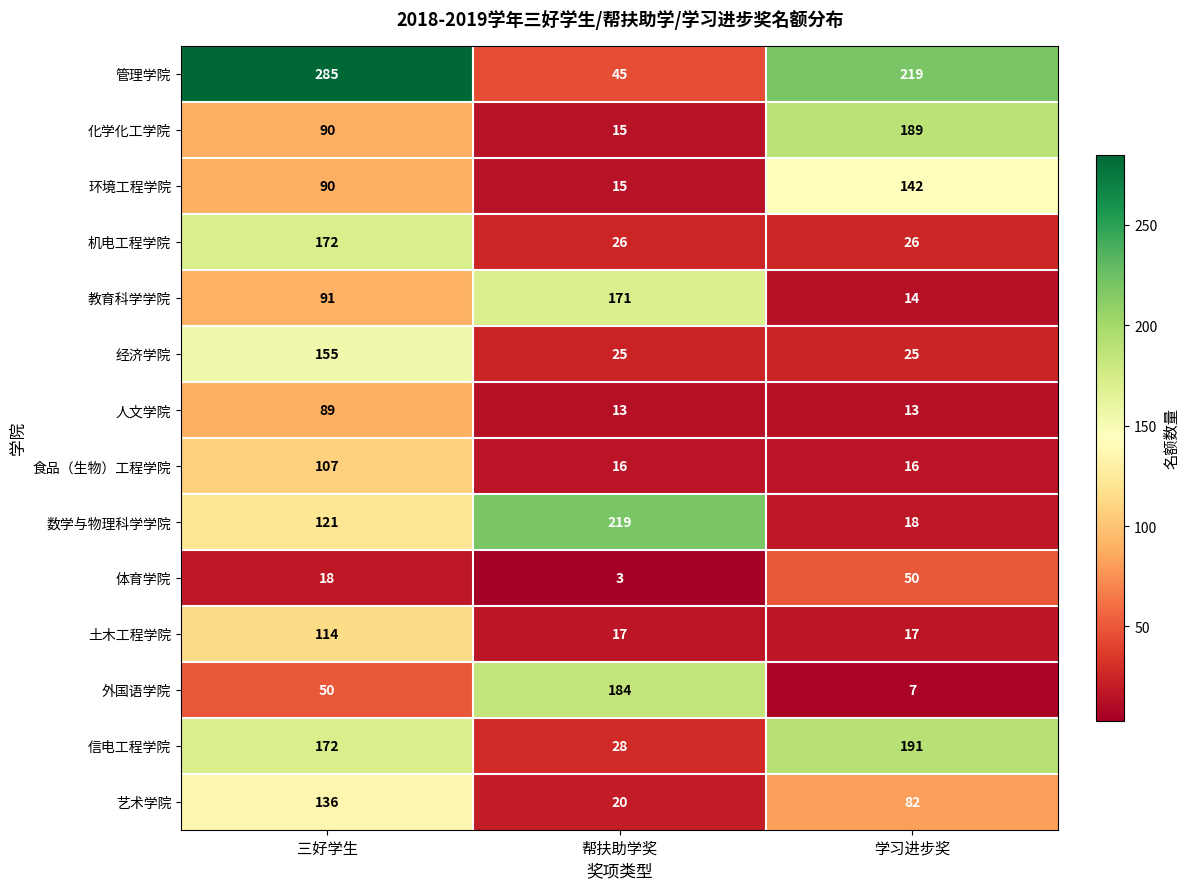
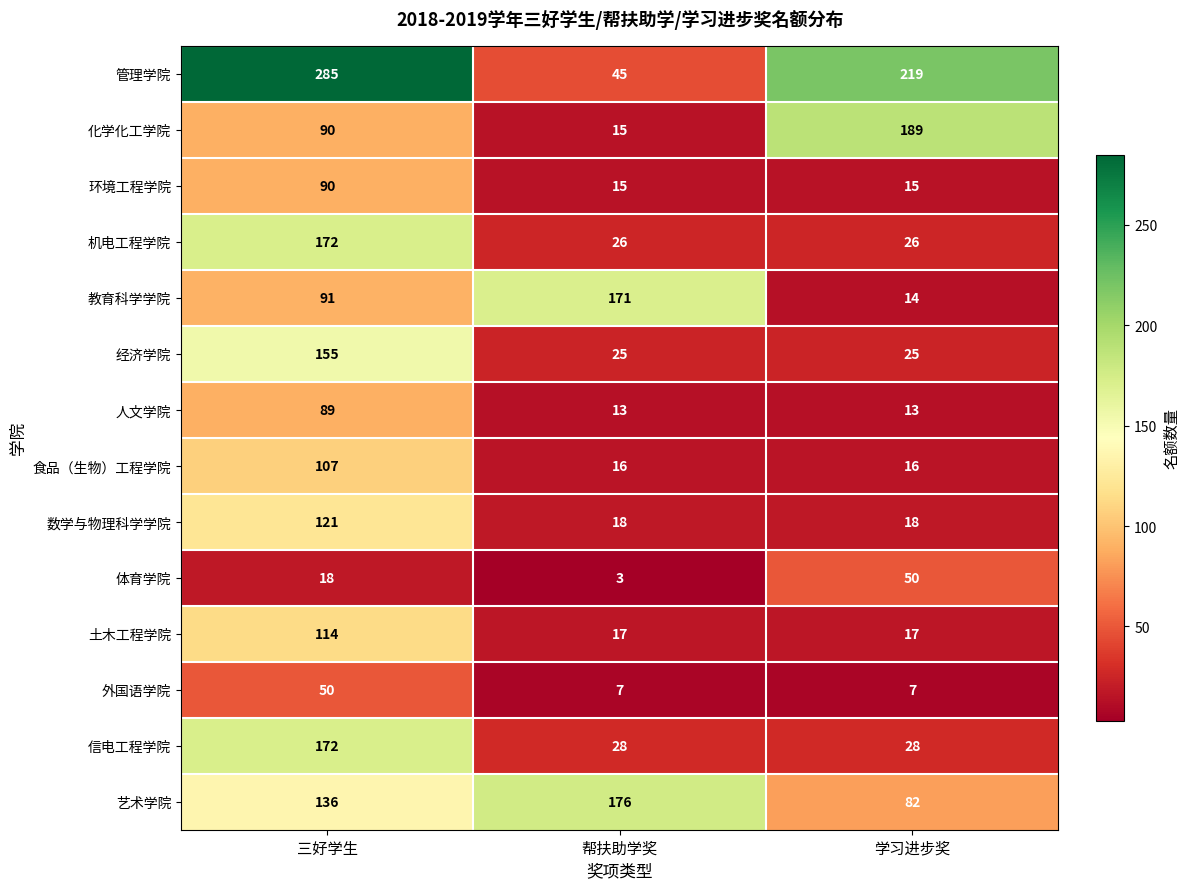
  {
    "管理学院": {
      "三好学生": 285,
      "帮扶助学奖": 45,
      "学习进步奖": 219
    },
    "化学化工学院": {
      "三好学生": 90,
      "帮扶助学奖": 15,
      "学习进步奖": 189
    },
    "环境工程学院": {
      "三好学生": 90,
      "帮扶助学奖": 15,
-     "学习进步奖": 142
+     "学习进步奖": 15
    },
    "机电工程学院": {
      "三好学生": 172,
      "帮扶助学奖": 26,
      "学习进步奖": 26
    },
    "教育科学学院": {
      "三好学生": 91,
      "帮扶助学奖": 171,
      "学习进步奖": 14
    },
    "经济学院": {
      "三好学生": 155,
      "帮扶助学奖": 25,
      "学习进步奖": 25
    },
    "人文学院": {
      "三好学生": 89,
      "帮扶助学奖": 13,
      "学习进步奖": 13
    },
    "食品（生物）工程学院": {
      "三好学生": 107,
      "帮扶助学奖": 16,
      "学习进步奖": 16
    },
    "数学与物理科学学院": {
      "三好学生": 121,
-     "帮扶助学奖": 219,
+     "帮扶助学奖": 18,
      "学习进步奖": 18
    },
    "体育学院": {
      "三好学生": 18,
      "帮扶助学奖": 3,
      "学习进步奖": 50
    },
    "土木工程学院": {
      "三好学生": 114,
      "帮扶助学奖": 17,
      "学习进步奖": 17
    },
    "外国语学院": {
      "三好学生": 50,
-     "帮扶助学奖": 184,
+     "帮扶助学奖": 7,
      "学习进步奖": 7
    },
    "信电工程学院": {
      "三好学生": 172,
      "帮扶助学奖": 28,
-     "学习进步奖": 191
+     "学习进步奖": 28
    },
    "艺术学院": {
      "三好学生": 136,
-     "帮扶助学奖": 20,
+     "帮扶助学奖": 176,
      "学习进步奖": 82
    }
  }
